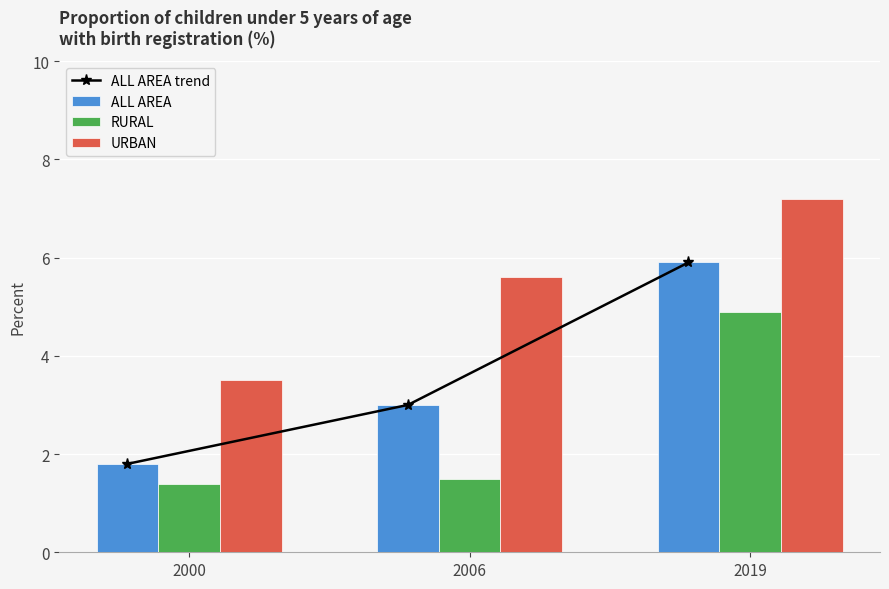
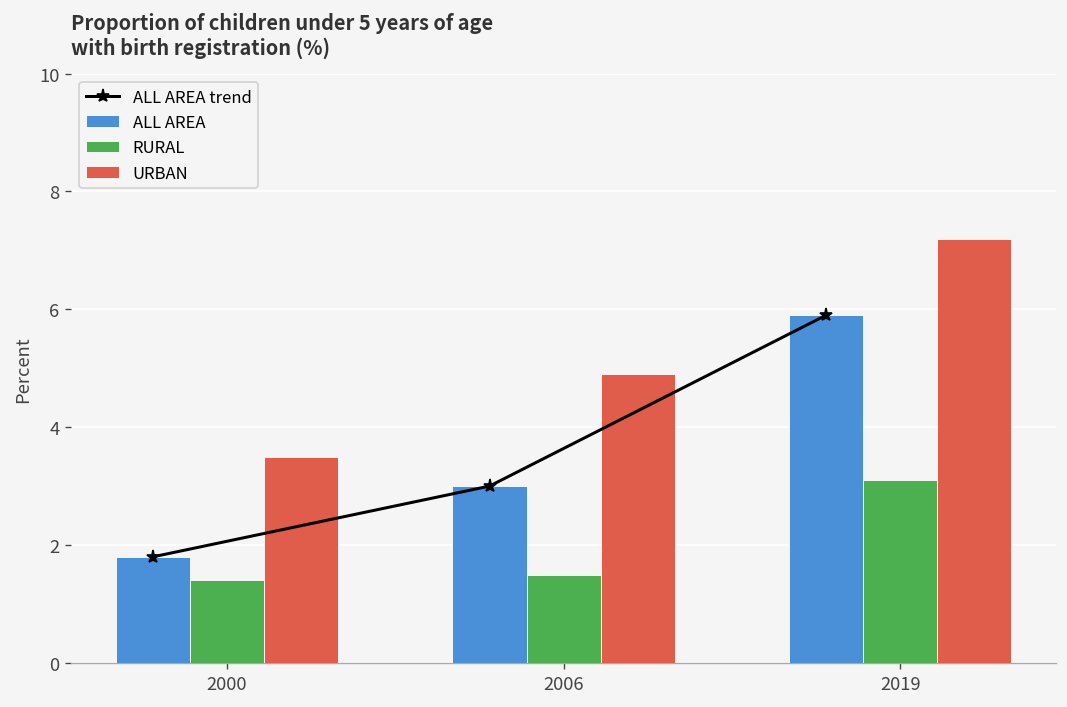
  {
    "ALL AREA": {
      "2000": 1.8,
      "2006": 3.0,
      "2019": 5.9
    },
    "RURAL": {
      "2000": 1.4,
      "2006": 1.5,
-     "2019": 4.9
+     "2019": 3.1
    },
    "URBAN": {
      "2000": 3.5,
-     "2006": 5.6,
+     "2006": 4.9,
      "2019": 7.2
    }
  }
